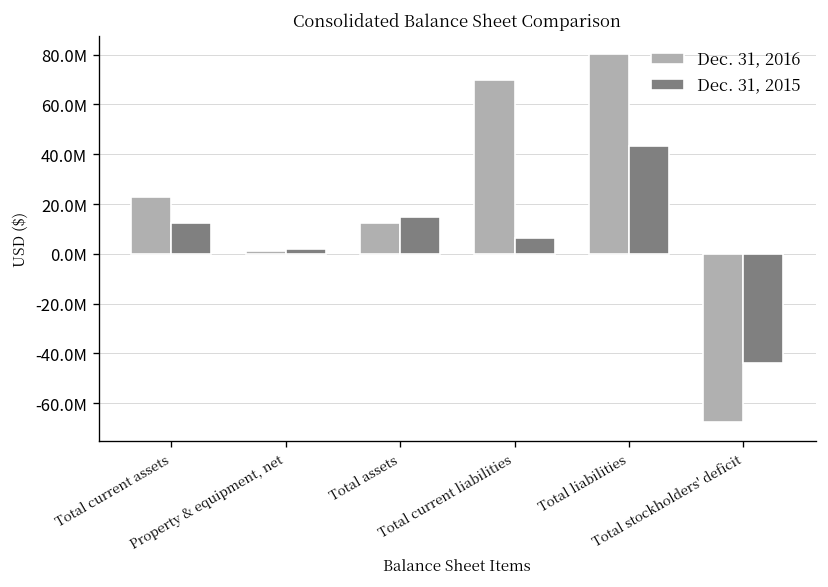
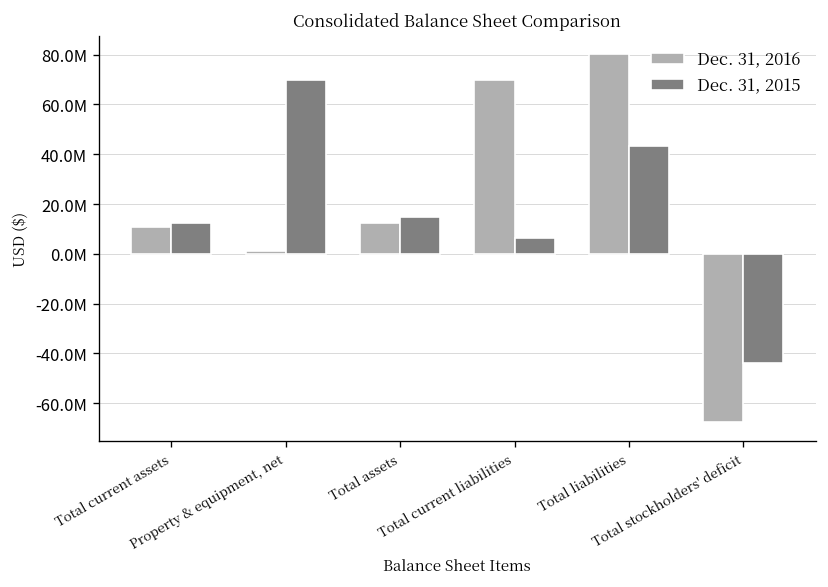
  {
    "Dec. 31, 2016": {
-     "Total current assets": 23000000,
+     "Total current assets": 11000000,
      "Property & equipment, net": 1000000,
      "Total assets": 12000000,
      "Total current liabilities": 70000000,
      "Total liabilities": 80000000,
      "Total stockholders' deficit": -68000000
    },
    "Dec. 31, 2015": {
      "Total current assets": 13000000,
-     "Property & equipment, net": 2000000,
+     "Property & equipment, net": 70000000,
      "Total assets": 15000000,
      "Total current liabilities": 6000000,
      "Total liabilities": 43000000,
      "Total stockholders' deficit": -44000000
    }
  }
